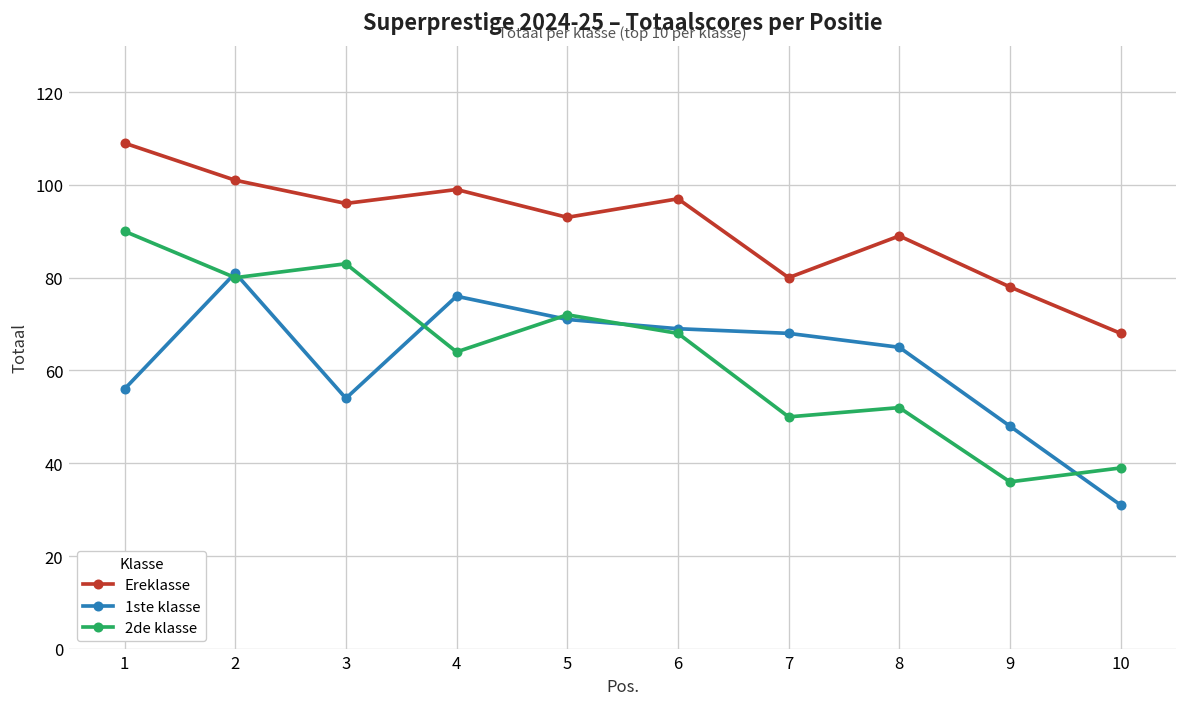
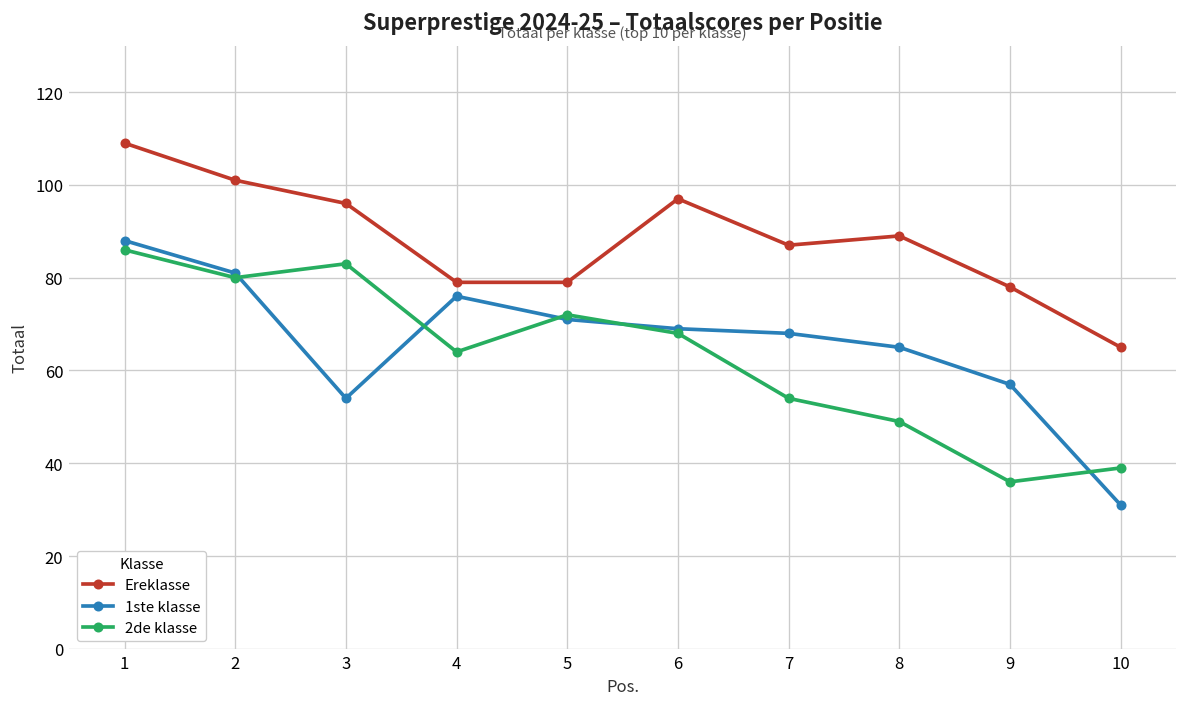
  {
    "Ereklasse": {
      "1": 109,
      "2": 101,
      "3": 96,
-     "4": 99,
-     "5": 93,
+     "4": 79,
+     "5": 79,
      "6": 97,
-     "7": 80,
+     "7": 87,
      "8": 89,
      "9": 78,
-     "10": 68
+     "10": 65
    },
    "1ste klasse": {
-     "1": 56,
+     "1": 88,
      "2": 81,
      "3": 54,
      "4": 76,
      "5": 71,
      "6": 69,
      "7": 68,
      "8": 65,
-     "9": 48,
+     "9": 57,
      "10": 31
    },
    "2de klasse": {
-     "1": 90,
+     "1": 86,
      "2": 80,
      "3": 83,
      "4": 64,
      "5": 72,
      "6": 68,
-     "7": 50,
-     "8": 52,
+     "7": 54,
+     "8": 49,
      "9": 36,
      "10": 39
    }
  }
